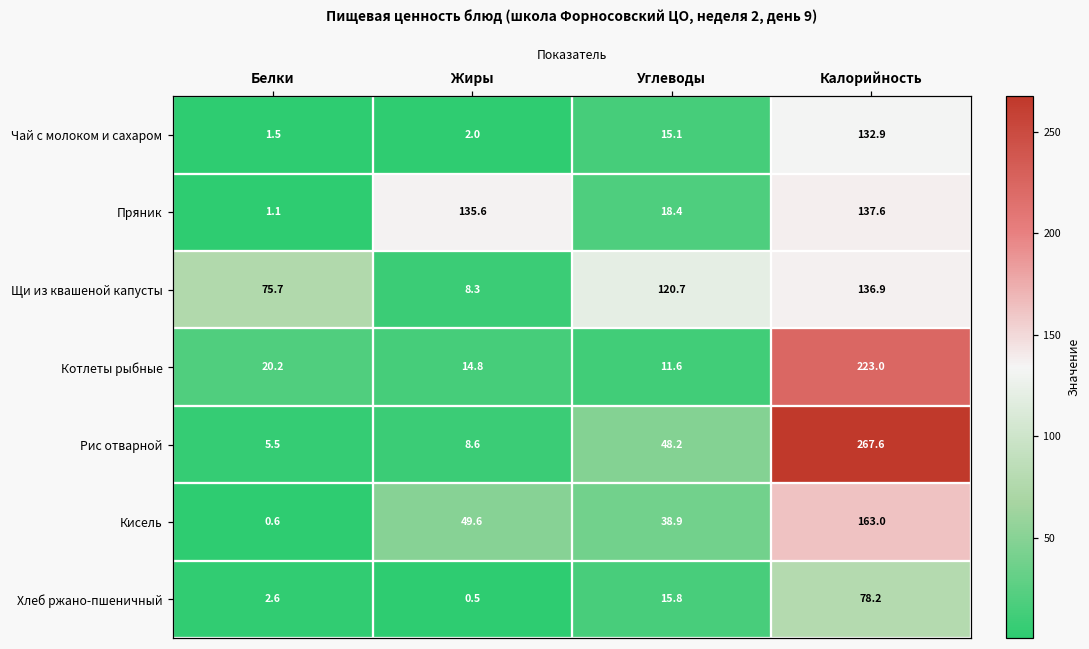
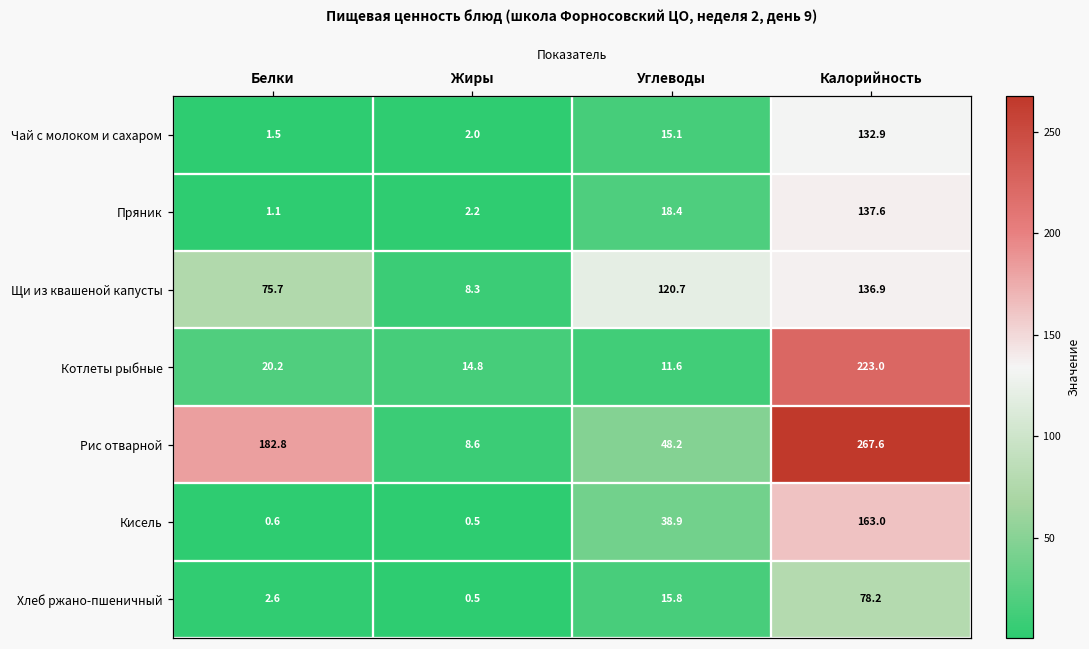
  {
    "Чай с молоком и сахаром": {
      "Белки": 1.5,
      "Жиры": 2.0,
      "Углеводы": 15.1,
      "Калорийность": 132.9
    },
    "Пряник": {
      "Белки": 1.1,
-     "Жиры": 135.6,
+     "Жиры": 2.2,
      "Углеводы": 18.4,
      "Калорийность": 137.6
    },
    "Щи из квашеной капусты": {
      "Белки": 75.7,
      "Жиры": 8.3,
      "Углеводы": 120.7,
      "Калорийность": 136.9
    },
    "Котлеты рыбные": {
      "Белки": 20.2,
      "Жиры": 14.8,
      "Углеводы": 11.6,
      "Калорийность": 223.0
    },
    "Рис отварной": {
-     "Белки": 5.5,
+     "Белки": 182.8,
      "Жиры": 8.6,
      "Углеводы": 48.2,
      "Калорийность": 267.6
    },
    "Кисель": {
      "Белки": 0.6,
-     "Жиры": 49.6,
+     "Жиры": 0.5,
      "Углеводы": 38.9,
      "Калорийность": 163.0
    },
    "Хлеб ржано-пшеничный": {
      "Белки": 2.6,
      "Жиры": 0.5,
      "Углеводы": 15.8,
      "Калорийность": 78.2
    }
  }
